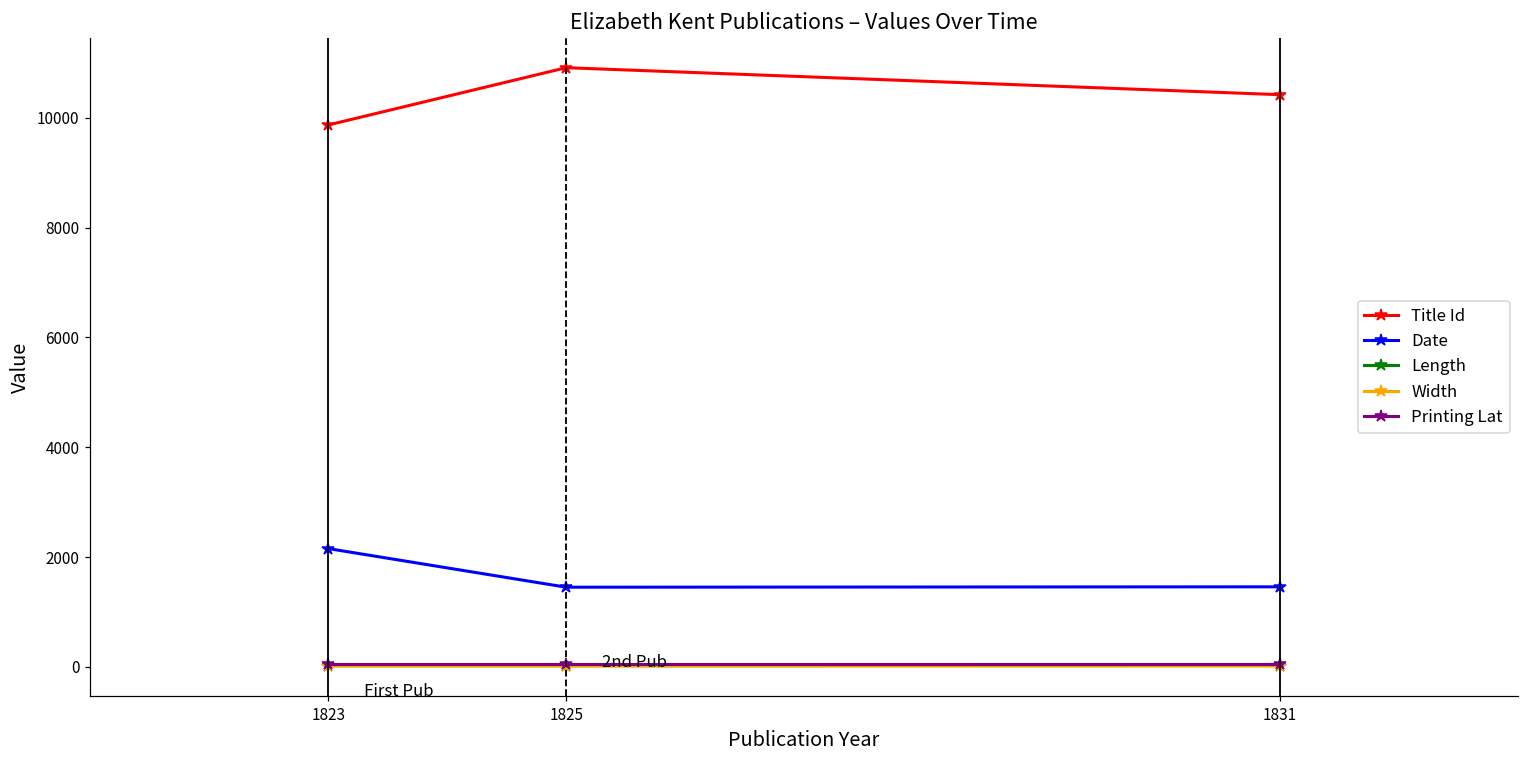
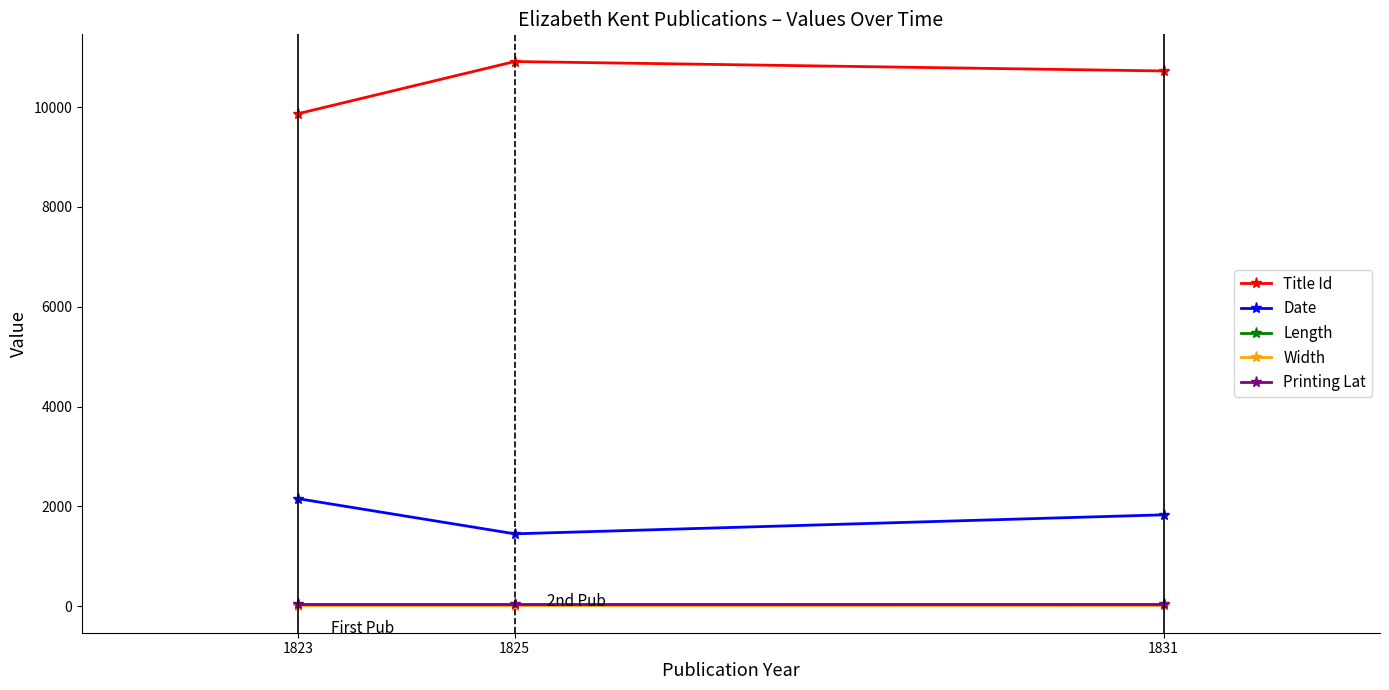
  {
    "Title Id": {
      "1823": 9900,
      "1825": 10900,
-     "1831": 10400
+     "1831": 10700
    },
    "Date": {
      "1823": 2200,
      "1825": 1500,
-     "1831": 1500
+     "1831": 1800
    }
  }
